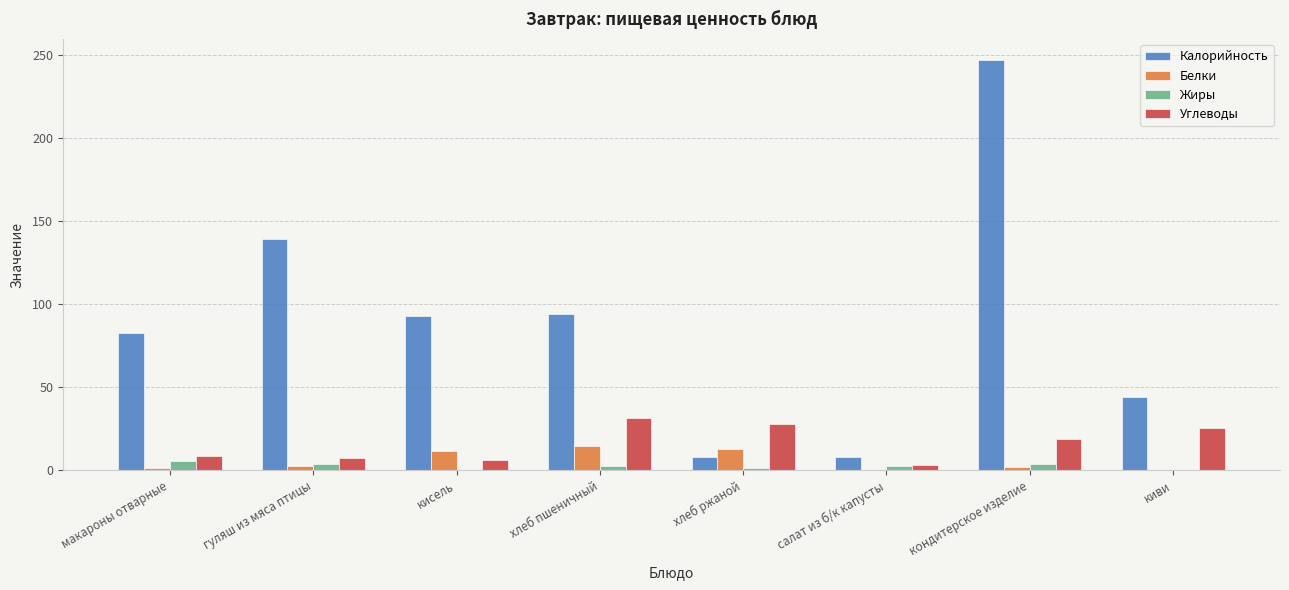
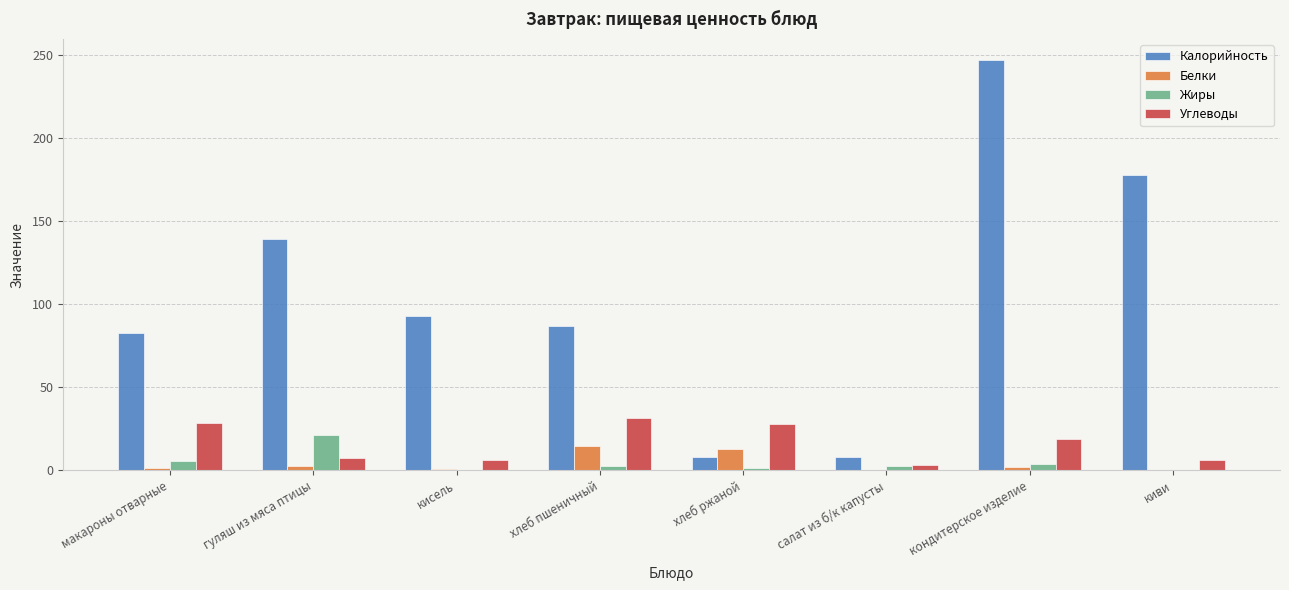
  {
    "Калорийность": {
      "макароны отварные": 82,
      "гуляш из мяса птицы": 139,
      "кисель": 93,
-     "хлеб пшеничный": 94,
+     "хлеб пшеничный": 87,
      "хлеб ржаной": 8,
      "салат из б/к капусты": 8,
      "кондитерское изделие": 247,
-     "киви": 44
+     "киви": 178
    },
    "Белки": {
      "гуляш из мяса птицы": 2,
-     "кисель": 11,
+     "кисель": 0,
      "хлеб пшеничный": 15,
      "хлеб ржаной": 13,
      "кондитерское изделие": 2,
      "киви": 0
    },
    "Жиры": {
      "макароны отварные": 5,
-     "гуляш из мяса птицы": 3,
+     "гуляш из мяса птицы": 21,
      "хлеб пшеничный": 2,
      "салат из б/к капусты": 2,
      "кондитерское изделие": 4,
      "киви": 0
    },
    "Углеводы": {
-     "макароны отварные": 8,
+     "макароны отварные": 28,
      "гуляш из мяса птицы": 7,
      "кисель": 6,
      "хлеб пшеничный": 31,
      "хлеб ржаной": 27,
      "салат из б/к капусты": 3,
      "кондитерское изделие": 18,
-     "киви": 25
+     "киви": 6
    }
  }
